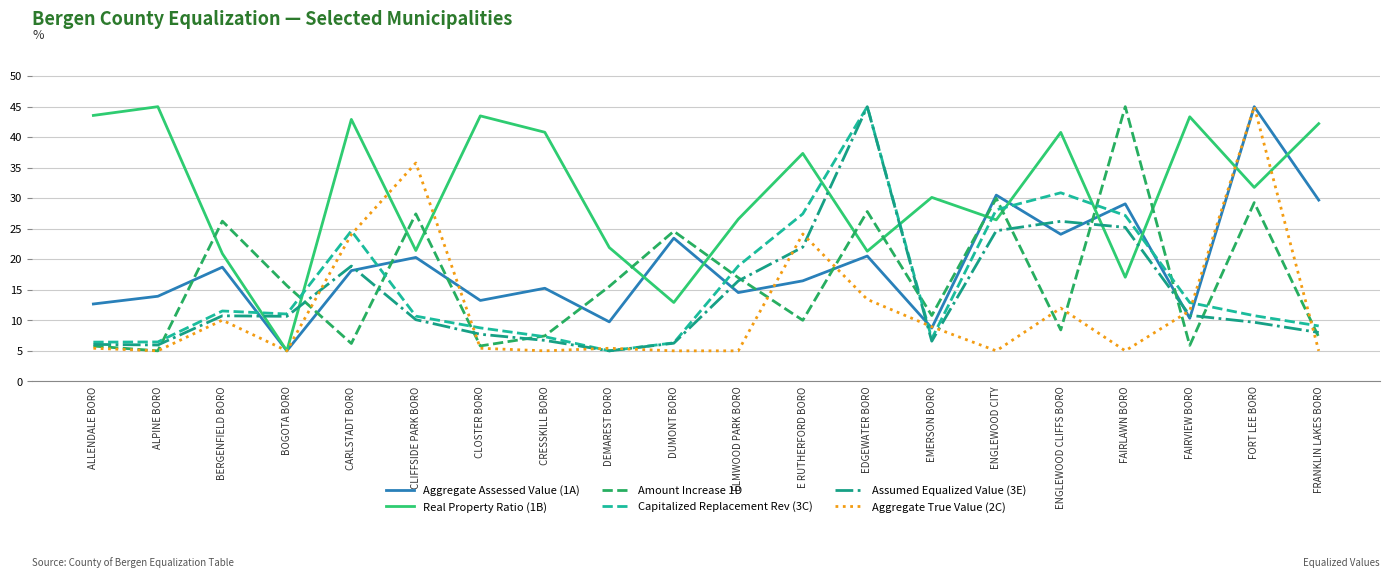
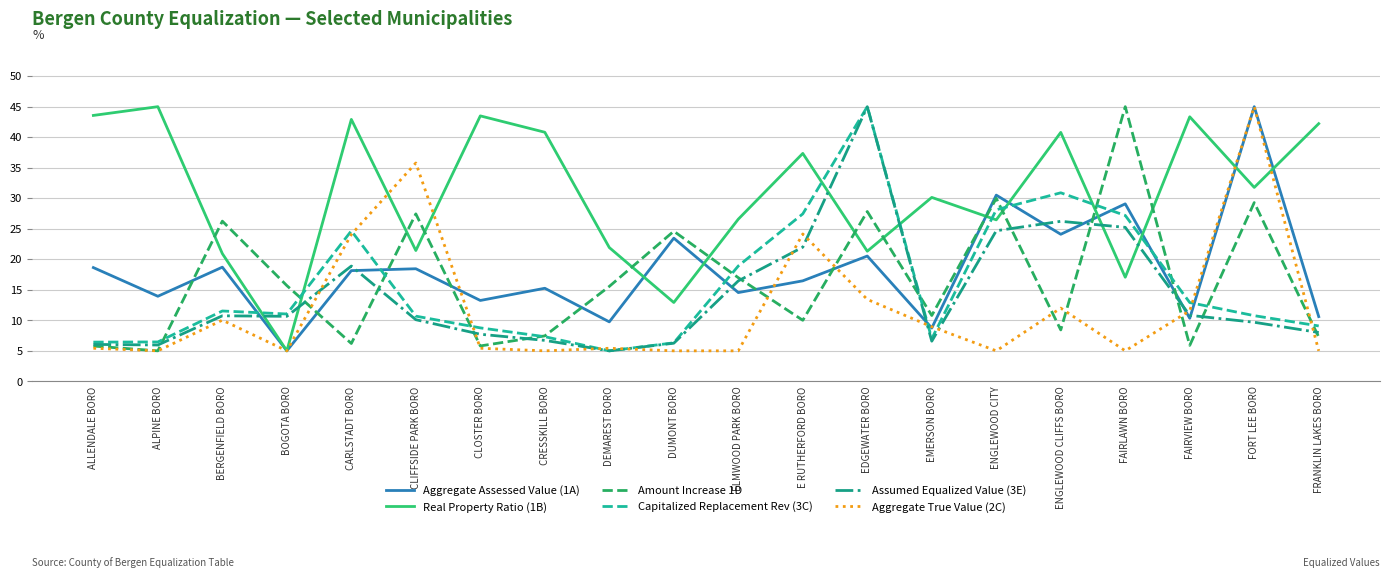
  {
    "Aggregate Assessed Value (1A)": {
-     "ALLENDALE BORO": 13,
+     "ALLENDALE BORO": 19,
      "ALPINE BORO": 14,
      "BERGENFIELD BORO": 19,
      "CARLSTADT BORO": 18,
-     "CLIFFSIDE PARK BORO": 20,
+     "CLIFFSIDE PARK BORO": 18,
      "CLOSTER BORO": 13,
      "CRESSKILL BORO": 15,
      "DEMAREST BORO": 10,
      "DUMONT BORO": 23,
      "ELMWOOD PARK BORO": 15,
      "E RUTHERFORD BORO": 16,
      "EDGEWATER BORO": 21,
      "ENGLEWOOD CITY": 31,
      "ENGLEWOOD CLIFFS BORO": 24,
      "FAIRLAWN BORO": 29,
      "FAIRVIEW BORO": 10,
-     "FRANKLIN LAKES BORO": 30
+     "FRANKLIN LAKES BORO": 11
    },
    "Aggregate True Value (2C)": {
      "BERGENFIELD BORO": 10,
      "CARLSTADT BORO": 24,
      "CLIFFSIDE PARK BORO": 36,
      "CRESSKILL BORO": 5,
      "DUMONT BORO": 5,
      "ELMWOOD PARK BORO": 5,
      "E RUTHERFORD BORO": 24,
      "EDGEWATER BORO": 13,
      "ENGLEWOOD CITY": 5,
      "ENGLEWOOD CLIFFS BORO": 12,
      "FAIRLAWN BORO": 5,
      "FAIRVIEW BORO": 12,
      "FRANKLIN LAKES BORO": 5
    }
  }
